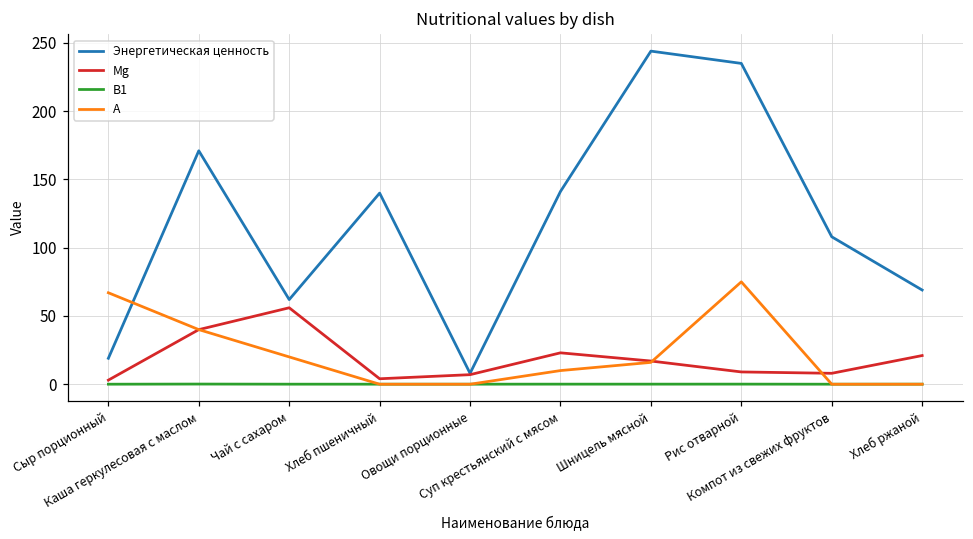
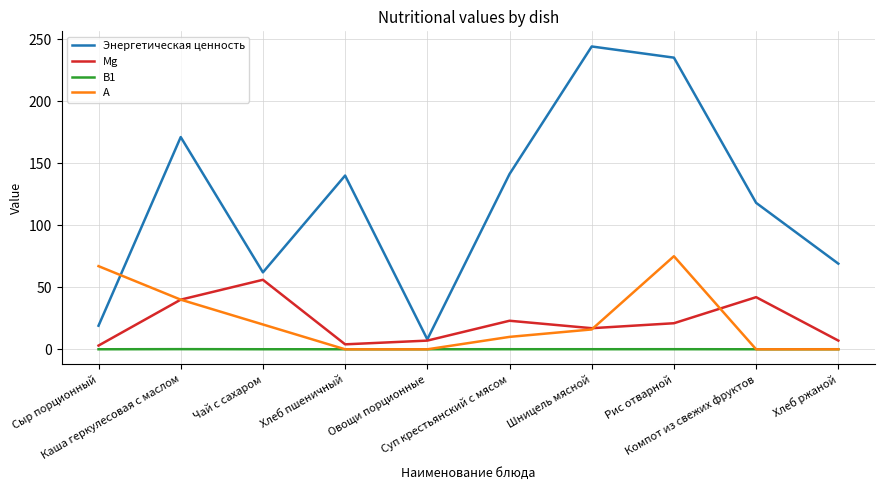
  {
    "Энергетическая ценность": {
      "Сыр порционный": 19,
      "Каша геркулесовая с маслом": 171,
      "Чай с сахаром": 62,
      "Хлеб пшеничный": 140,
      "Суп крестьянский с мясом": 141,
      "Шницель мясной": 244,
      "Рис отварной": 235,
-     "Компот из свежих фруктов": 108,
+     "Компот из свежих фруктов": 118,
      "Хлеб ржаной": 69
    },
    "Mg": {
      "Сыр порционный": 3,
      "Чай с сахаром": 56,
      "Хлеб пшеничный": 4,
      "Суп крестьянский с мясом": 23,
-     "Рис отварной": 9,
-     "Компот из свежих фруктов": 8,
-     "Хлеб ржаной": 21
+     "Рис отварной": 21,
+     "Компот из свежих фруктов": 42,
+     "Хлеб ржаной": 7
    },
    "В1": {
      "Сыр порционный": 0,
      "Каша геркулесовая с маслом": 0,
      "Чай с сахаром": 0,
      "Суп крестьянский с мясом": 0,
      "Шницель мясной": 0,
      "Рис отварной": 0
    },
    "А": {
      "Сыр порционный": 67,
      "Чай с сахаром": 20,
      "Суп крестьянский с мясом": 10,
      "Рис отварной": 75
    }
  }
